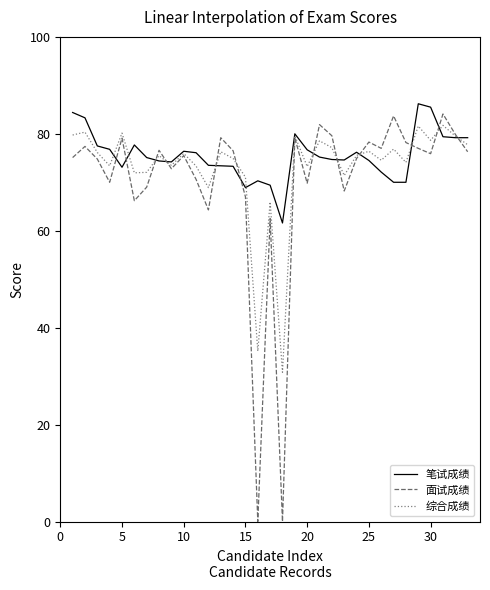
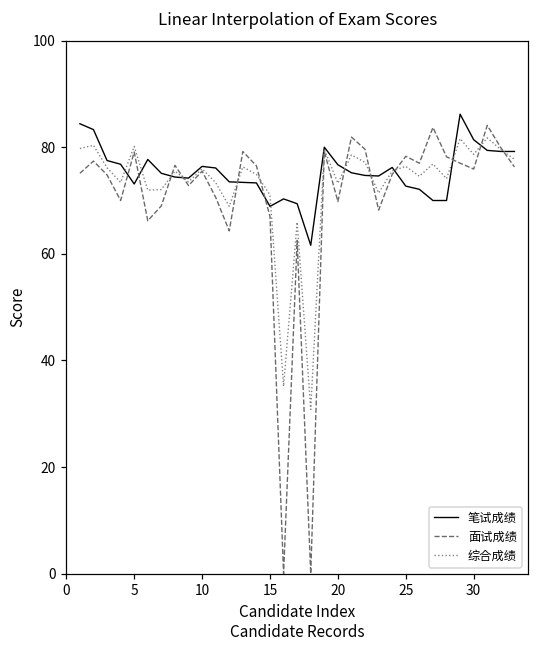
  {
    "笔试成绩": {
      "5": 73,
      "15": 69,
      "20": 77,
-     "25": 75,
-     "30": 86
+     "25": 73,
+     "30": 81
    }
  }
